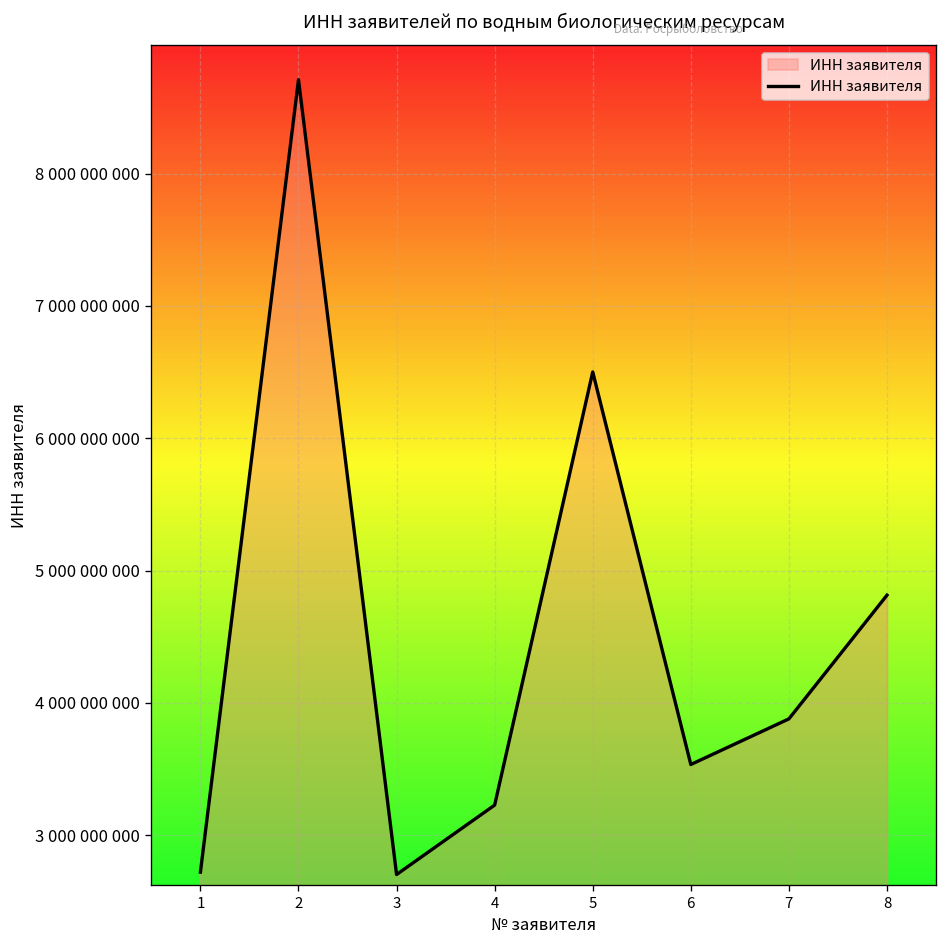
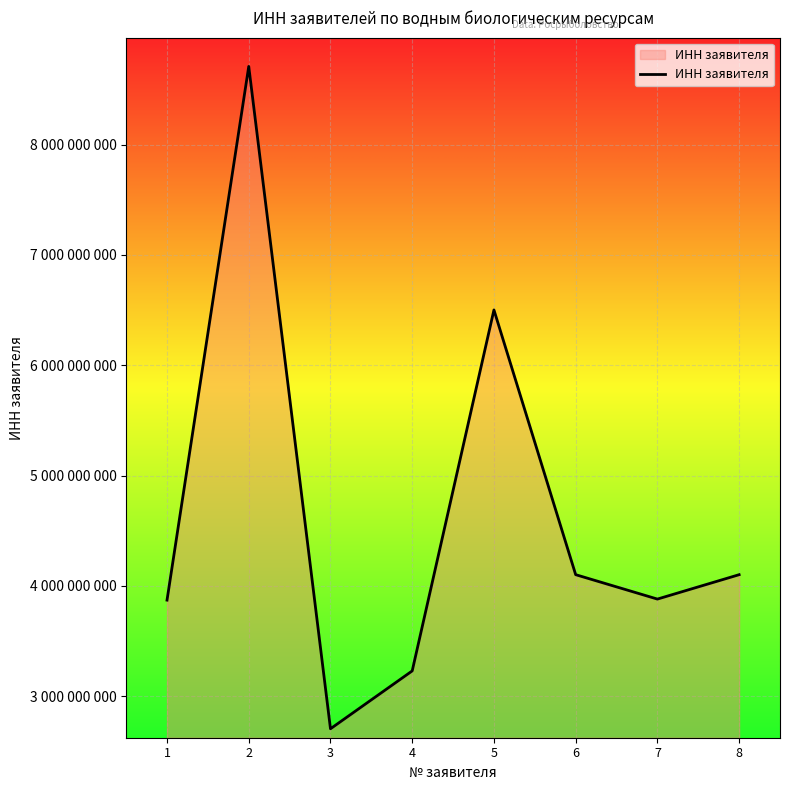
  {
-   "1": 2720000000,
+   "1": 3870000000,
    "2": 8710000000,
    "3": 2700000000,
    "4": 3230000000,
    "5": 6500000000,
-   "6": 3540000000,
+   "6": 4100000000,
    "7": 3880000000,
-   "8": 4810000000
+   "8": 4100000000
  }
